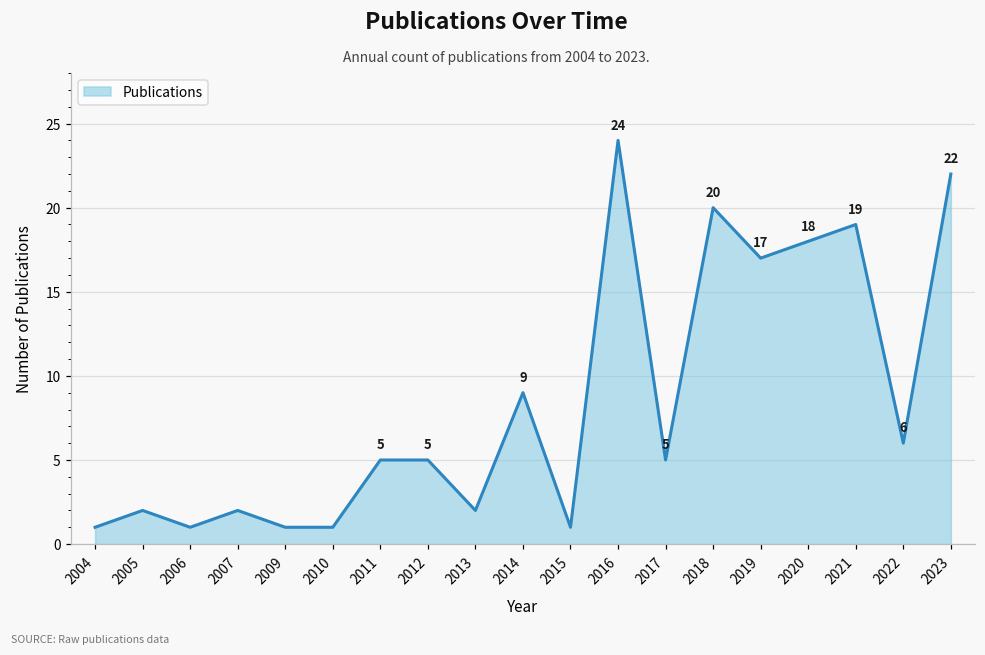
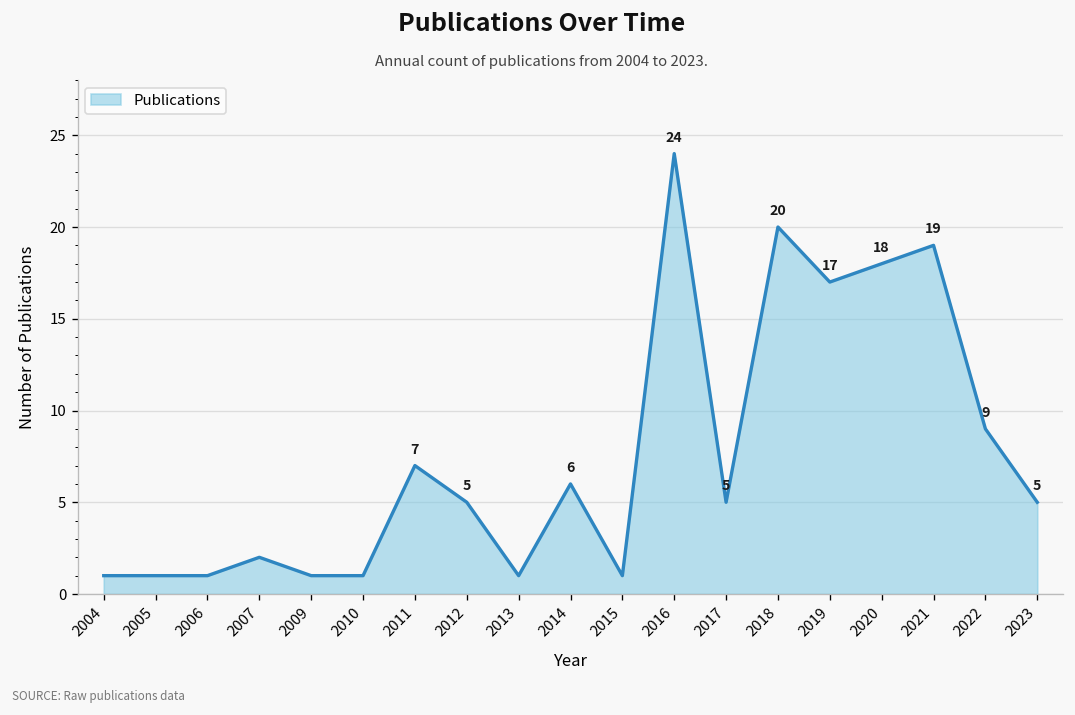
  {
-   "2005": 2,
-   "2011": 5,
+   "2005": 1,
+   "2011": 7,
    "2012": 5,
-   "2013": 2,
-   "2014": 9,
+   "2013": 1,
+   "2014": 6,
    "2016": 24,
    "2017": 5,
    "2018": 20,
    "2019": 17,
    "2020": 18,
    "2021": 19,
-   "2022": 6,
-   "2023": 22
+   "2022": 9,
+   "2023": 5
  }
